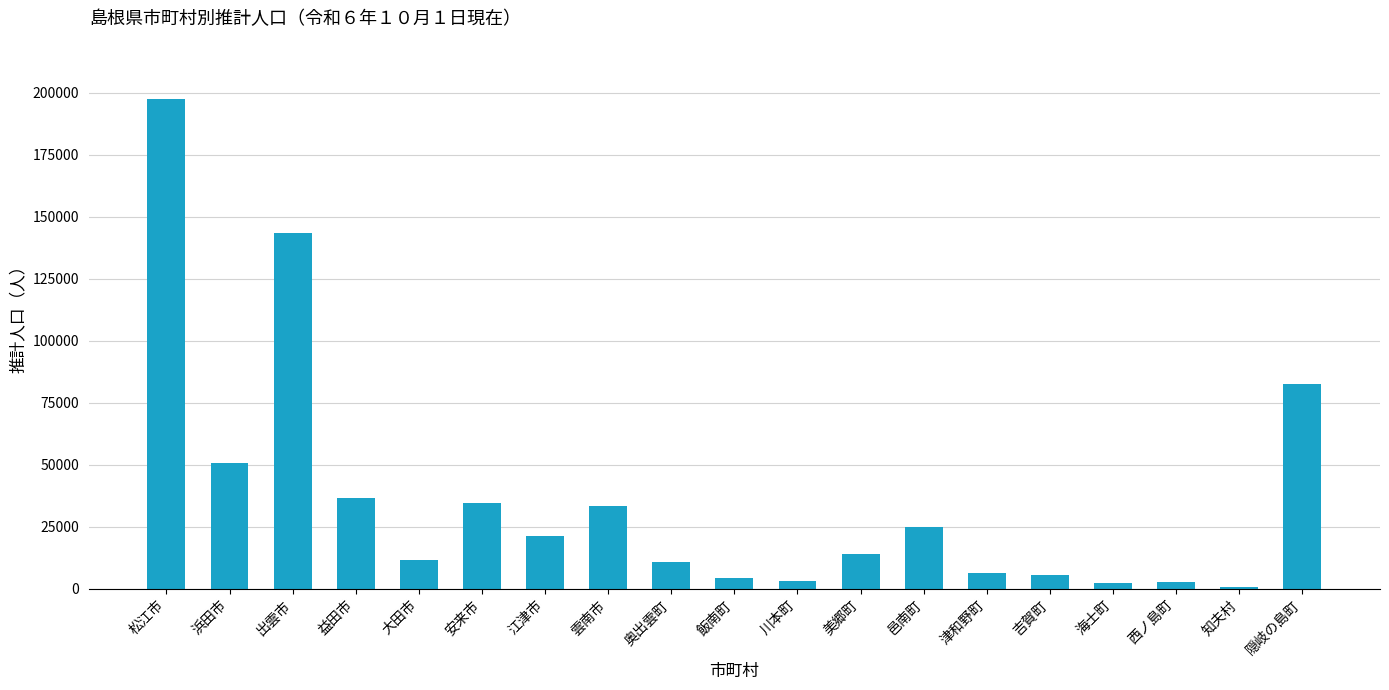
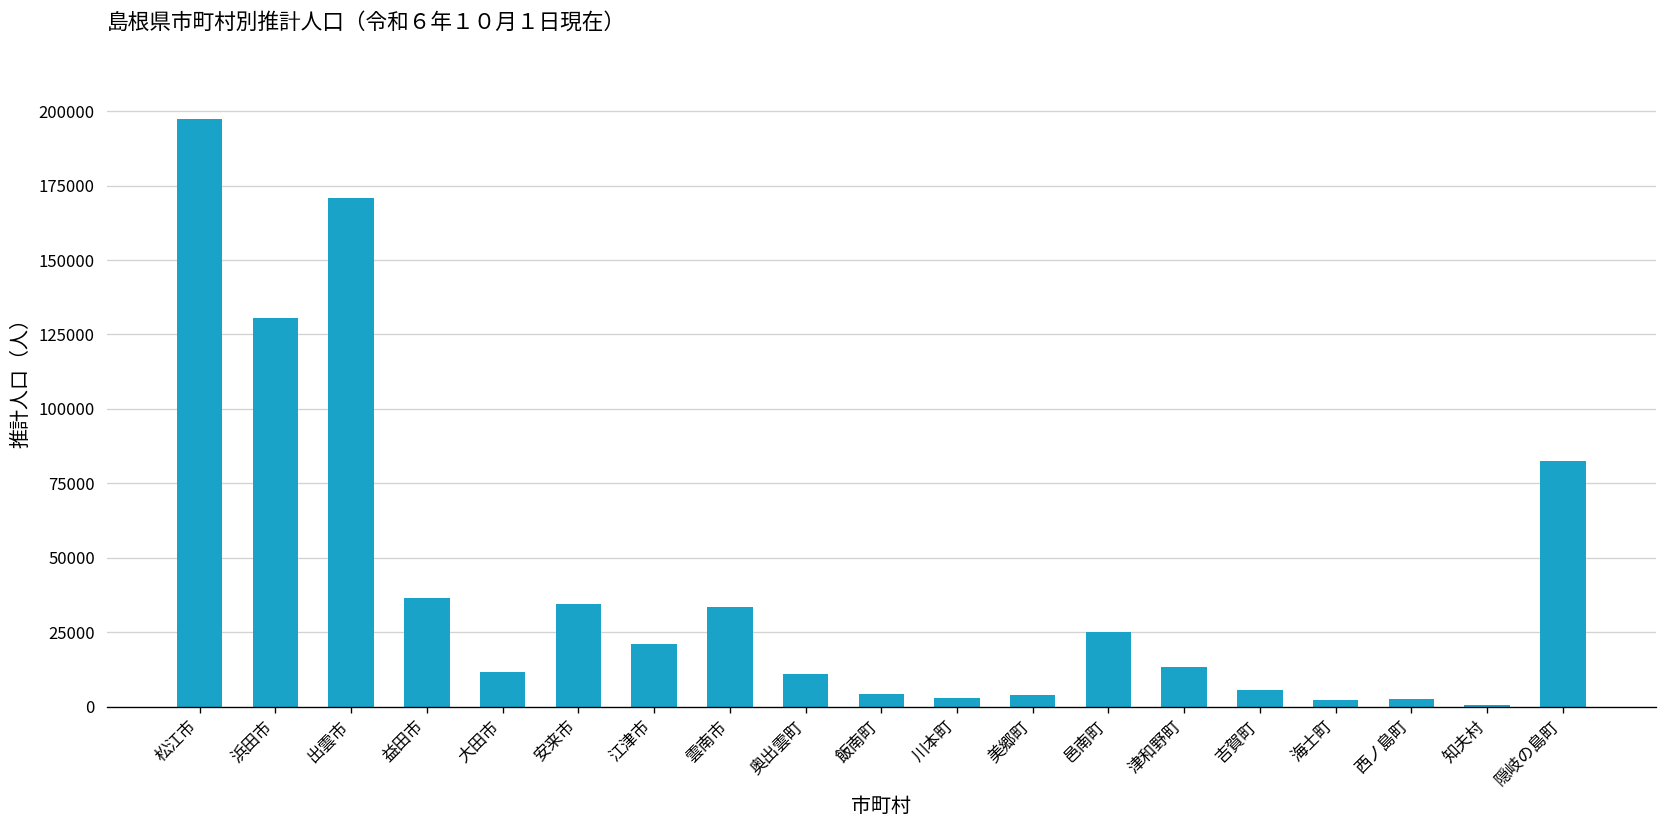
  {
    "松江市": 197000,
-   "浜田市": 51000,
-   "出雲市": 144000,
+   "浜田市": 131000,
+   "出雲市": 171000,
    "益田市": 37000,
    "大田市": 12000,
    "安来市": 34000,
    "江津市": 21000,
    "雲南市": 33000,
    "奥出雲町": 11000,
    "飯南町": 4000,
    "川本町": 3000,
-   "美郷町": 14000,
+   "美郷町": 4000,
    "邑南町": 25000,
-   "津和野町": 6000,
+   "津和野町": 13000,
    "吉賀町": 6000,
    "海士町": 2000,
    "西ノ島町": 3000,
    "隠岐の島町": 82000
  }
